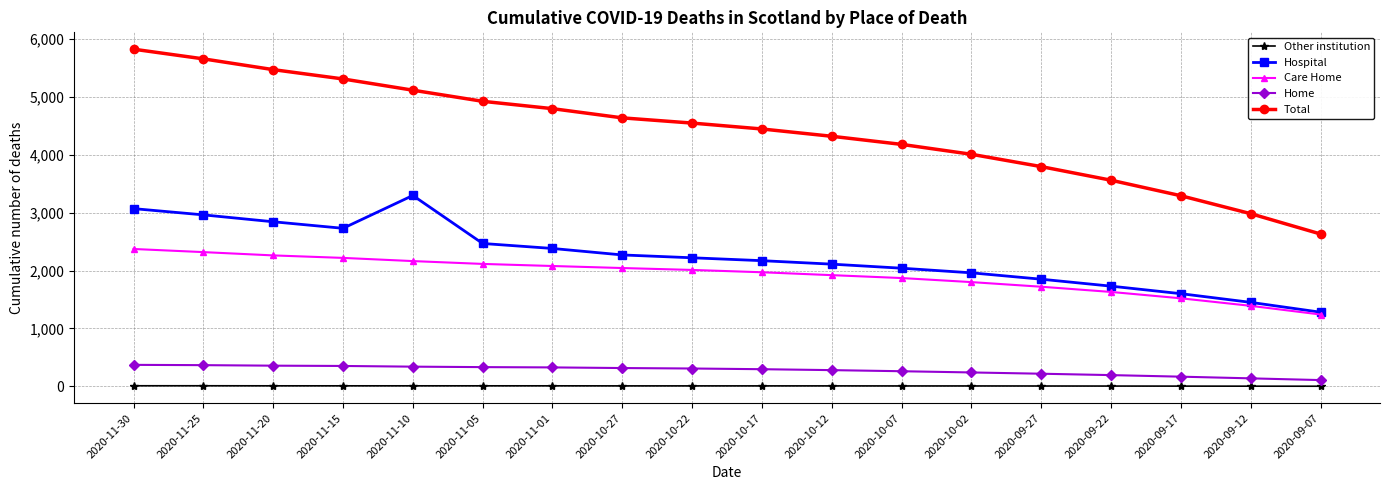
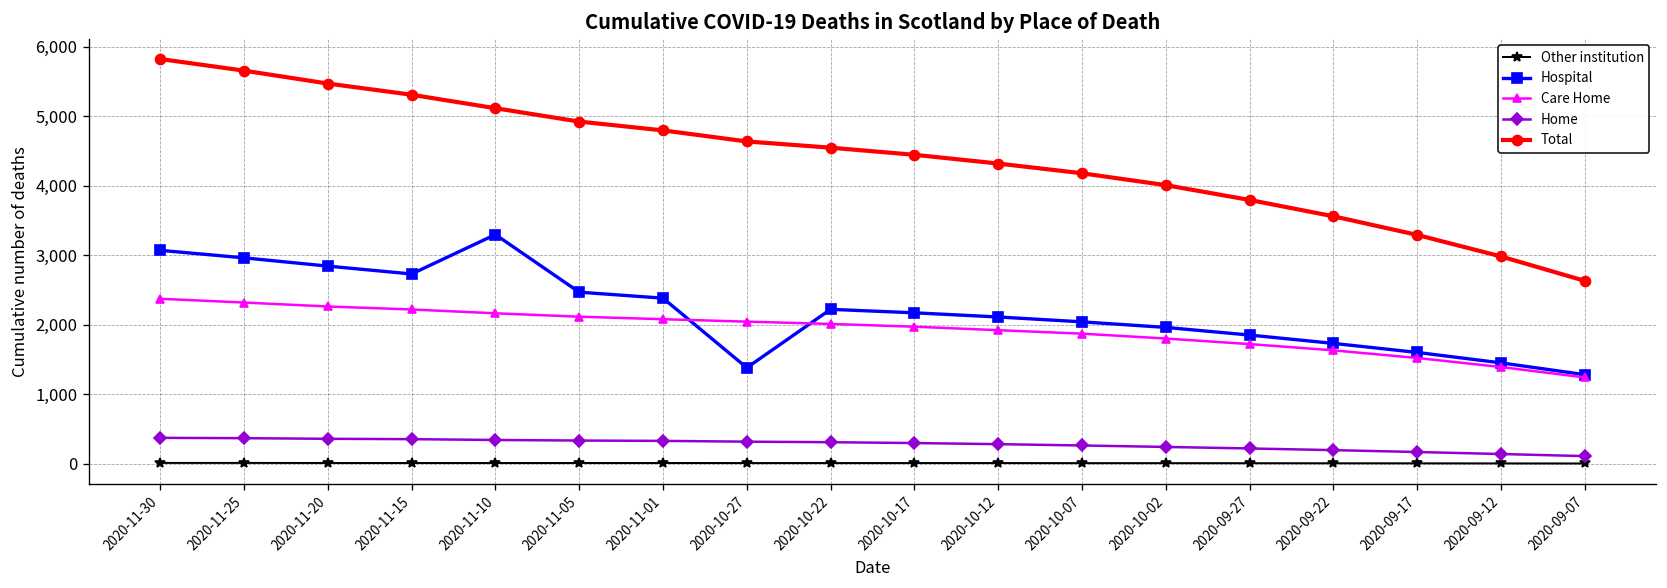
  {
    "Other institution": {
      "2020-11-30": "0",
      "2020-11-25": "0",
      "2020-11-20": "0",
      "2020-11-15": "0",
      "2020-11-10": "0",
      "2020-11-05": "0",
      "2020-11-01": "0",
      "2020-10-27": "0",
      "2020-10-22": "0",
      "2020-10-17": "0",
      "2020-10-12": "0",
      "2020-10-07": "0",
      "2020-10-02": "0",
      "2020-09-27": "0",
      "2020-09-22": "0",
      "2020-09-17": "0",
      "2020-09-12": "0",
      "2020-09-07": "0"
    },
    "Hospital": {
      "2020-11-30": "3,100",
      "2020-11-25": "3,000",
      "2020-11-20": "2,800",
      "2020-11-15": "2,700",
      "2020-11-10": "3,300",
      "2020-11-05": "2,500",
      "2020-11-01": "2,400",
-     "2020-10-27": "2,300",
+     "2020-10-27": "1,400",
      "2020-10-22": "2,200",
      "2020-10-17": "2,200",
      "2020-10-12": "2,100",
      "2020-10-07": "2,000",
      "2020-10-02": "2,000",
      "2020-09-27": "1,900",
      "2020-09-22": "1,700",
      "2020-09-17": "1,600",
      "2020-09-12": "1,500"
    },
    "Care Home": {
      "2020-11-30": "2,400",
      "2020-11-25": "2,300",
      "2020-11-20": "2,300",
      "2020-11-15": "2,200",
      "2020-11-10": "2,200",
      "2020-11-05": "2,100",
      "2020-11-01": "2,100",
      "2020-10-27": "2,000",
      "2020-10-22": "2,000",
      "2020-10-17": "2,000",
      "2020-10-12": "1,900",
      "2020-10-07": "1,900",
      "2020-10-02": "1,800",
      "2020-09-27": "1,700",
      "2020-09-22": "1,600",
      "2020-09-17": "1,500",
      "2020-09-12": "1,400"
    },
    "Home": {
      "2020-11-30": "400",
      "2020-11-25": "400",
      "2020-11-20": "400",
      "2020-11-15": "400",
      "2020-11-10": "300",
      "2020-11-05": "300",
      "2020-11-01": "300",
      "2020-10-27": "300",
      "2020-10-22": "300",
      "2020-10-17": "300",
      "2020-10-12": "300",
      "2020-10-07": "300",
      "2020-10-02": "200",
      "2020-09-27": "200",
      "2020-09-22": "200",
      "2020-09-17": "200",
      "2020-09-12": "100",
      "2020-09-07": "100"
    },
    "Total": {
      "2020-11-30": "5,800",
      "2020-11-25": "5,700",
      "2020-11-20": "5,500",
      "2020-11-15": "5,300",
      "2020-11-10": "5,100",
      "2020-11-05": "4,900",
      "2020-11-01": "4,800",
      "2020-10-27": "4,600",
      "2020-10-22": "4,500",
      "2020-10-17": "4,400",
      "2020-10-12": "4,300",
      "2020-10-07": "4,200",
      "2020-10-02": "4,000",
      "2020-09-27": "3,800",
      "2020-09-22": "3,600",
      "2020-09-17": "3,300",
      "2020-09-12": "3,000",
      "2020-09-07": "2,600"
    }
  }
